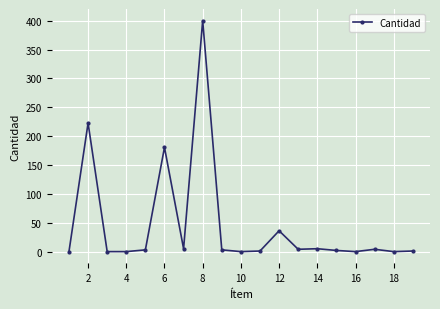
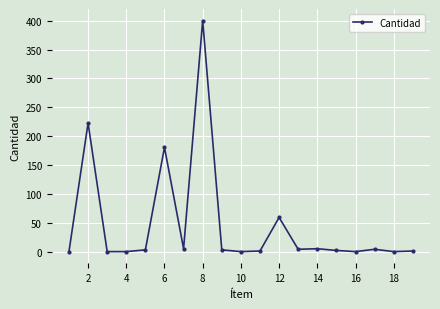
  {
    "2": 220,
    "4": 0,
    "6": 180,
    "8": 400,
    "10": 0,
-   "12": 40,
+   "12": 60,
    "14": 10,
    "16": 0,
    "18": 0
  }
